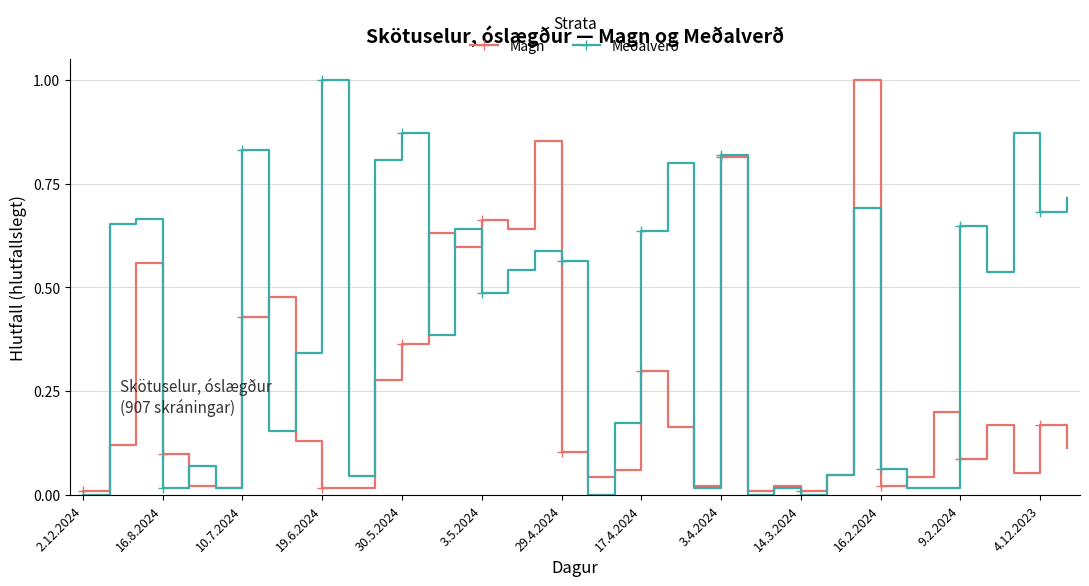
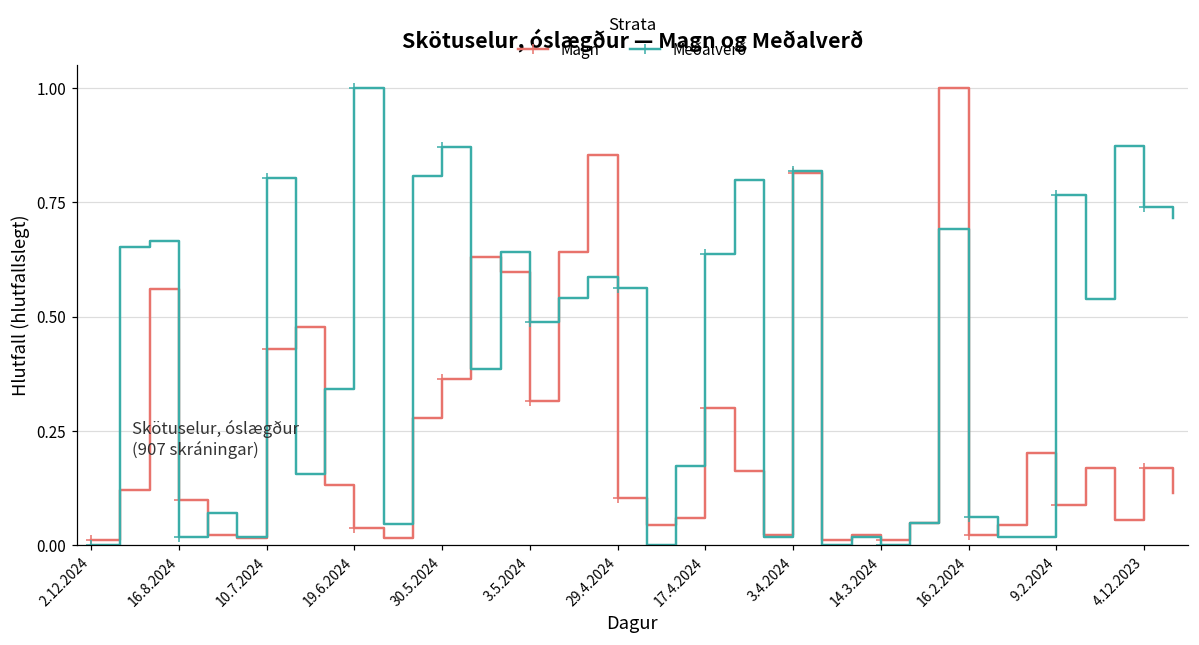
  {
    "Magn": {
      "2.12.2024": 0.01,
      "16.8.2024": 0.10,
      "10.7.2024": 0.43,
-     "19.6.2024": 0.02,
+     "19.6.2024": 0.04,
      "30.5.2024": 0.36,
-     "3.5.2024": 0.66,
+     "3.5.2024": 0.32,
      "29.4.2024": 0.10,
      "17.4.2024": 0.30,
      "14.3.2024": 0.01,
      "16.2.2024": 0.02,
      "9.2.2024": 0.09,
      "4.12.2023": 0.17
    },
    "Meðalverð": {
      "2.12.2024": 0.00,
      "16.8.2024": 0.02,
-     "10.7.2024": 0.83,
+     "10.7.2024": 0.80,
      "19.6.2024": 1.00,
      "30.5.2024": 0.87,
      "3.5.2024": 0.49,
      "29.4.2024": 0.56,
      "17.4.2024": 0.64,
      "14.3.2024": 0.00,
      "16.2.2024": 0.06,
-     "9.2.2024": 0.65,
-     "4.12.2023": 0.68
+     "9.2.2024": 0.77,
+     "4.12.2023": 0.74
    }
  }
